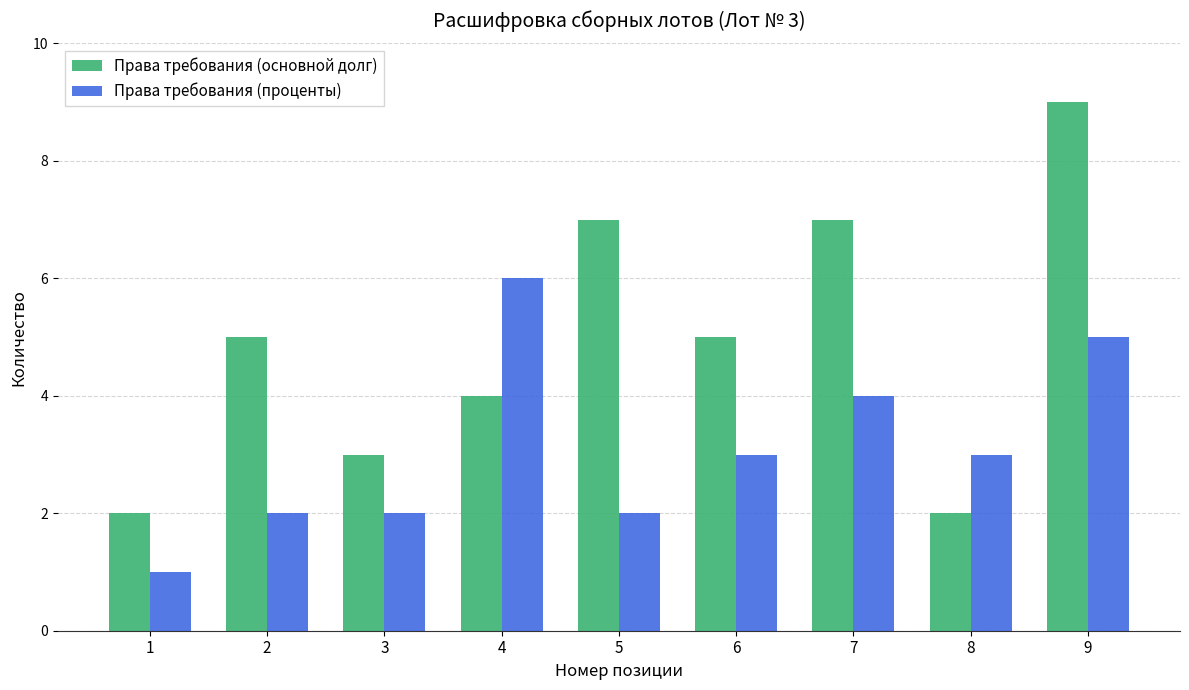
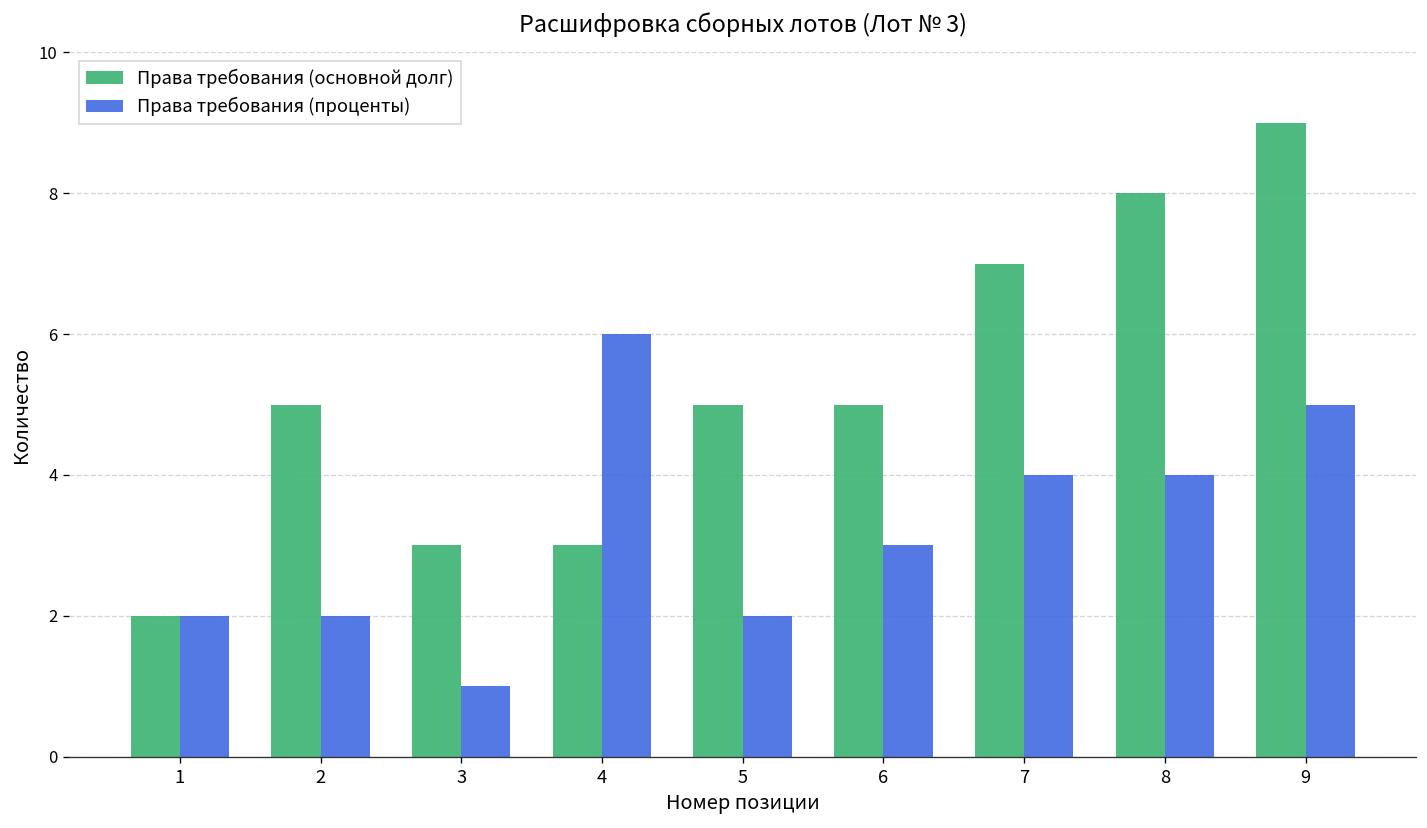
  {
    "Права требования (основной долг)": {
      "1": 2,
      "2": 5,
      "3": 3,
-     "4": 4,
-     "5": 7,
+     "4": 3,
+     "5": 5,
      "6": 5,
      "7": 7,
-     "8": 2,
+     "8": 8,
      "9": 9
    },
    "Права требования (проценты)": {
-     "1": 1,
+     "1": 2,
      "2": 2,
-     "3": 2,
+     "3": 1,
      "4": 6,
      "5": 2,
      "6": 3,
      "7": 4,
-     "8": 3,
+     "8": 4,
      "9": 5
    }
  }
